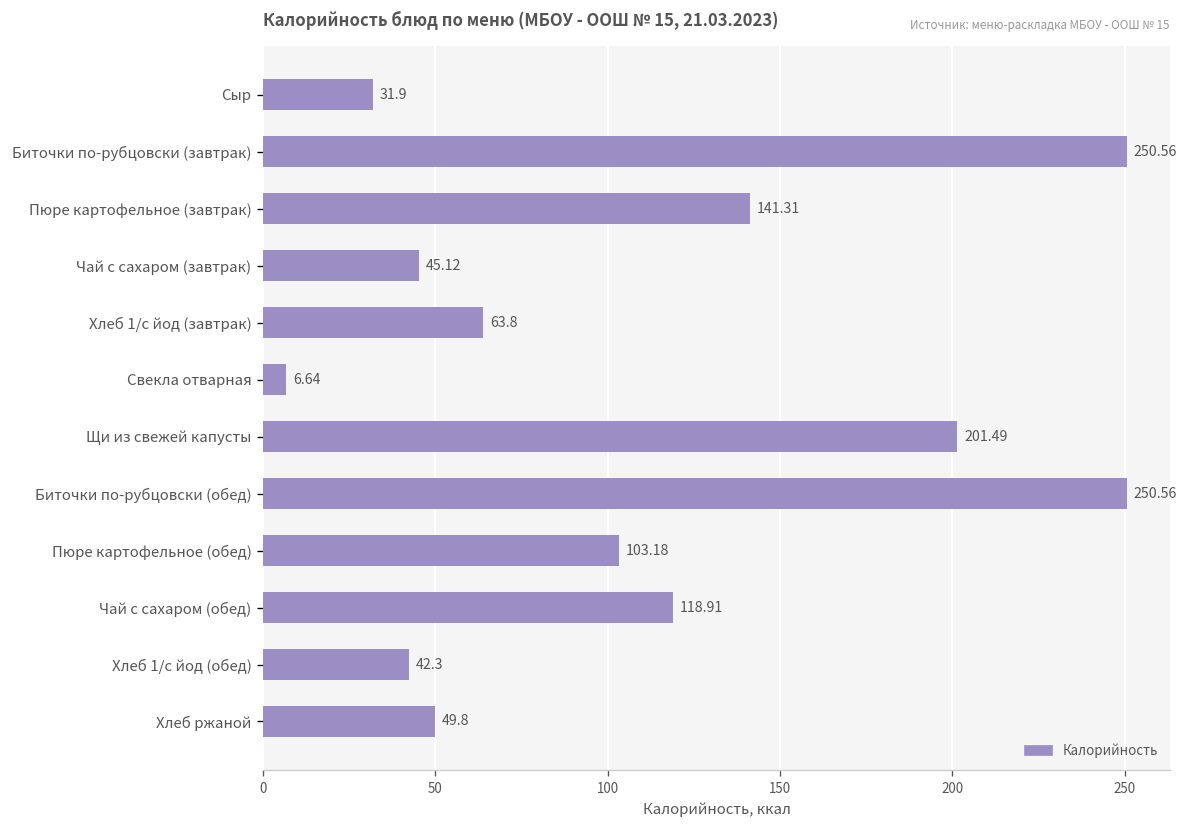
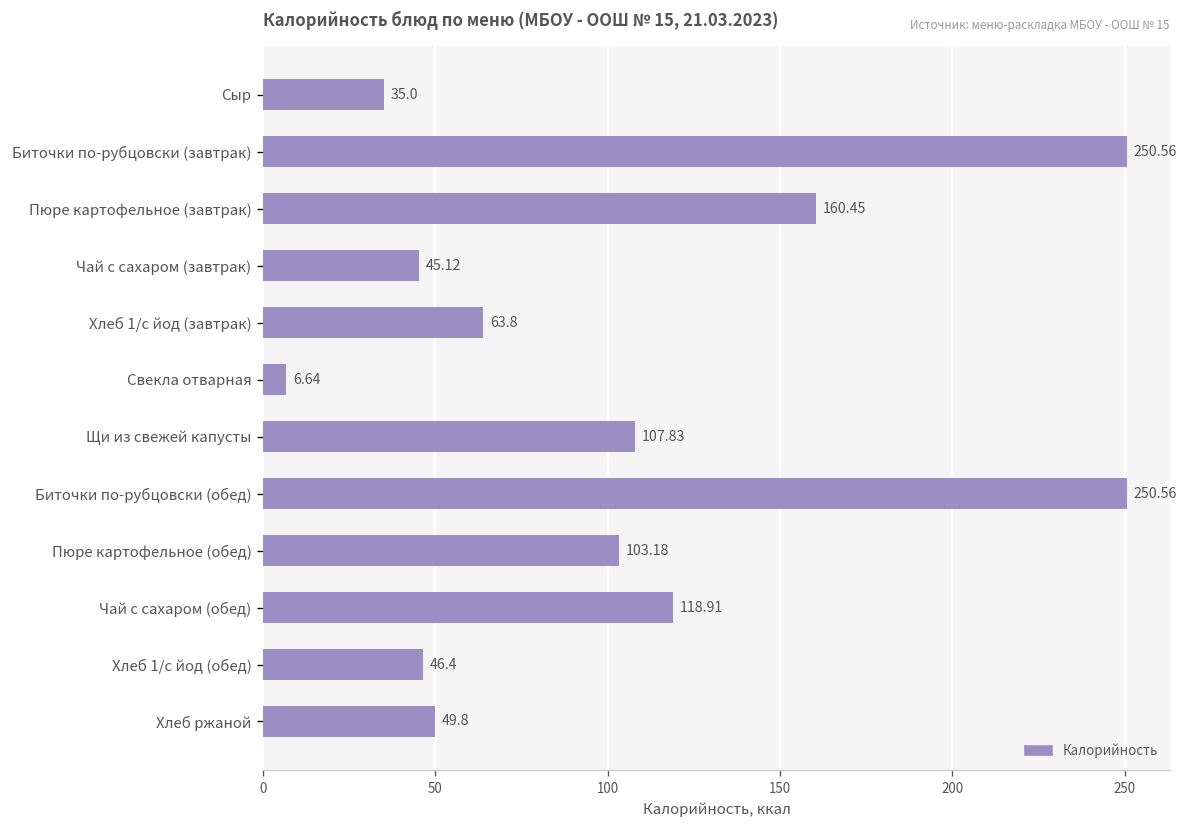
  {
-   "Сыр": 31.9,
+   "Сыр": 35.0,
    "Биточки по-рубцовски (завтрак)": 250.56,
-   "Пюре картофельное (завтрак)": 141.31,
+   "Пюре картофельное (завтрак)": 160.45,
    "Чай с сахаром (завтрак)": 45.12,
    "Хлеб 1/с йод (завтрак)": 63.8,
    "Свекла отварная": 6.64,
-   "Щи из свежей капусты": 201.49,
+   "Щи из свежей капусты": 107.83,
    "Биточки по-рубцовски (обед)": 250.56,
    "Пюре картофельное (обед)": 103.18,
    "Чай с сахаром (обед)": 118.91,
-   "Хлеб 1/с йод (обед)": 42.3,
+   "Хлеб 1/с йод (обед)": 46.4,
    "Хлеб ржаной": 49.8
  }
